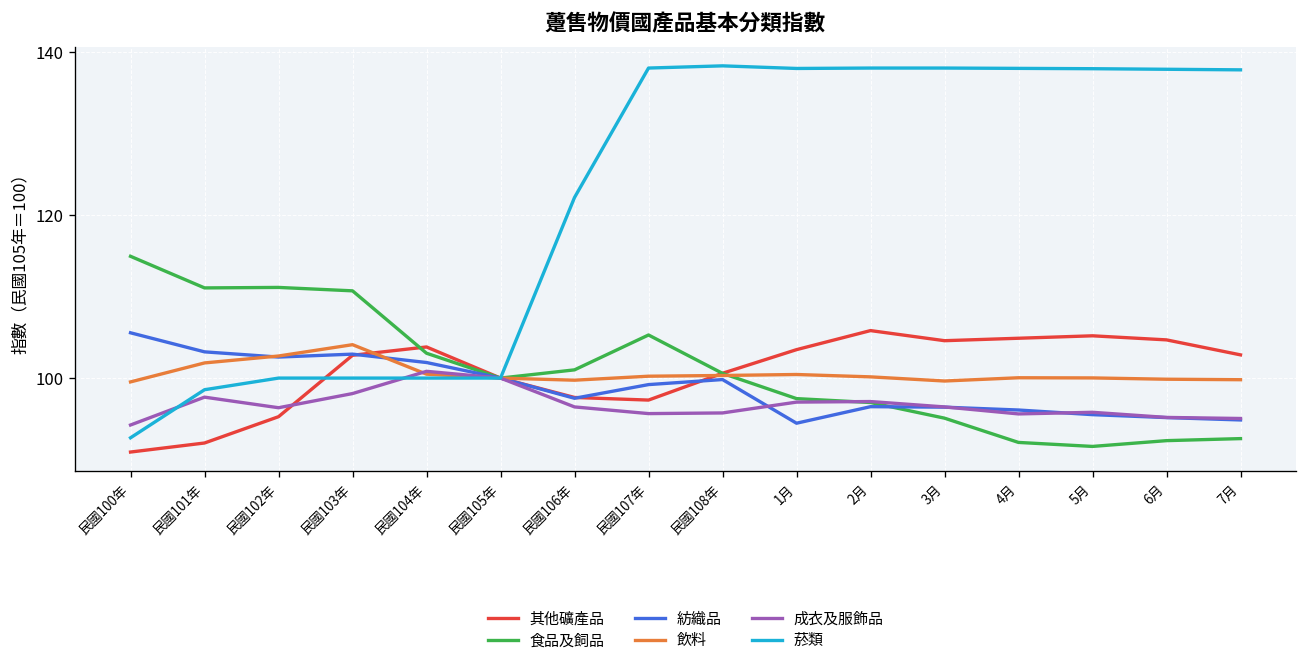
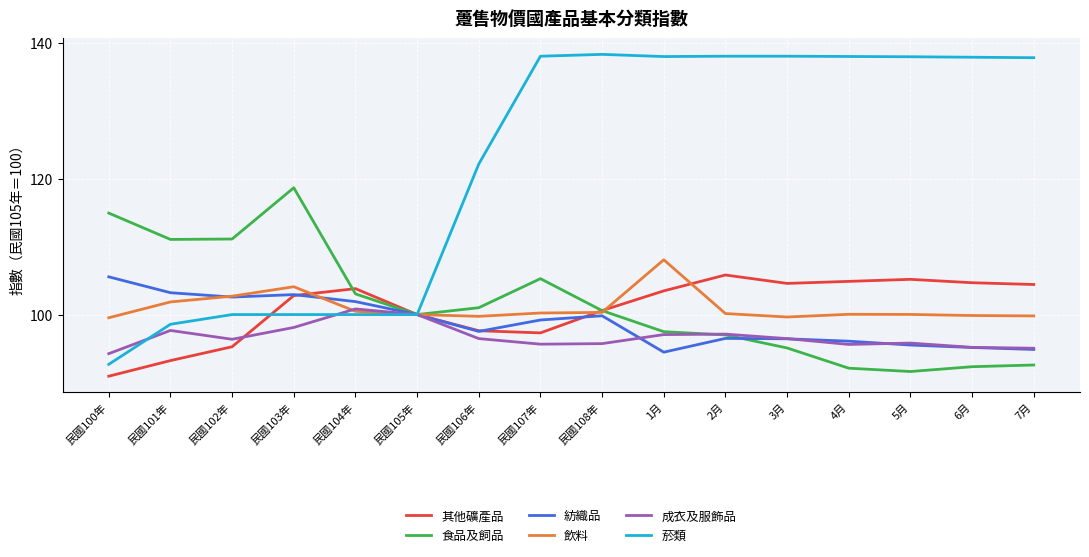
  {
    "其他礦產品": {
      "民國100年": 91,
-     "民國101年": 92,
+     "民國101年": 93,
      "民國102年": 95,
      "民國104年": 104,
      "民國107年": 97,
      "1月": 103,
      "2月": 106,
      "3月": 105,
      "4月": 105,
      "5月": 105,
      "6月": 105,
-     "7月": 103
+     "7月": 104
    },
    "食品及飼品": {
      "民國100年": 115,
      "民國101年": 111,
      "民國102年": 111,
-     "民國103年": 111,
+     "民國103年": 119,
      "民國104年": 103,
      "民國106年": 101,
      "民國107年": 105,
      "1月": 97,
      "3月": 95,
      "4月": 92,
      "5月": 92,
      "6月": 92,
      "7月": 93
    },
    "紡織品": {
      "民國100年": 106,
      "民國101年": 103,
      "民國104年": 102,
      "民國107年": 99,
      "民國108年": 100,
      "1月": 94,
      "2月": 96,
      "4月": 96
    },
    "飲料": {
      "民國100年": 100,
      "民國101年": 102,
      "民國103年": 104,
      "民國106年": 100,
      "民國107年": 100,
-     "1月": 100,
+     "1月": 108,
      "2月": 100,
      "3月": 100,
      "4月": 100,
      "5月": 100,
      "6月": 100,
      "7月": 100
    },
    "成衣及服飾品": {
      "民國100年": 94,
      "民國101年": 98,
      "民國102年": 96,
      "民國103年": 98,
      "民國106年": 96,
      "民國107年": 96,
      "民國108年": 96,
      "1月": 97,
      "4月": 96
    },
    "菸類": {
      "民國100年": 93,
      "民國101年": 99,
      "民國102年": 100,
      "民國103年": 100,
      "民國104年": 100,
      "民國106年": 122,
      "民國107年": 138,
      "民國108年": 138,
      "1月": 138,
      "2月": 138,
      "3月": 138,
      "4月": 138,
      "5月": 138,
      "6月": 138,
      "7月": 138
    }
  }
